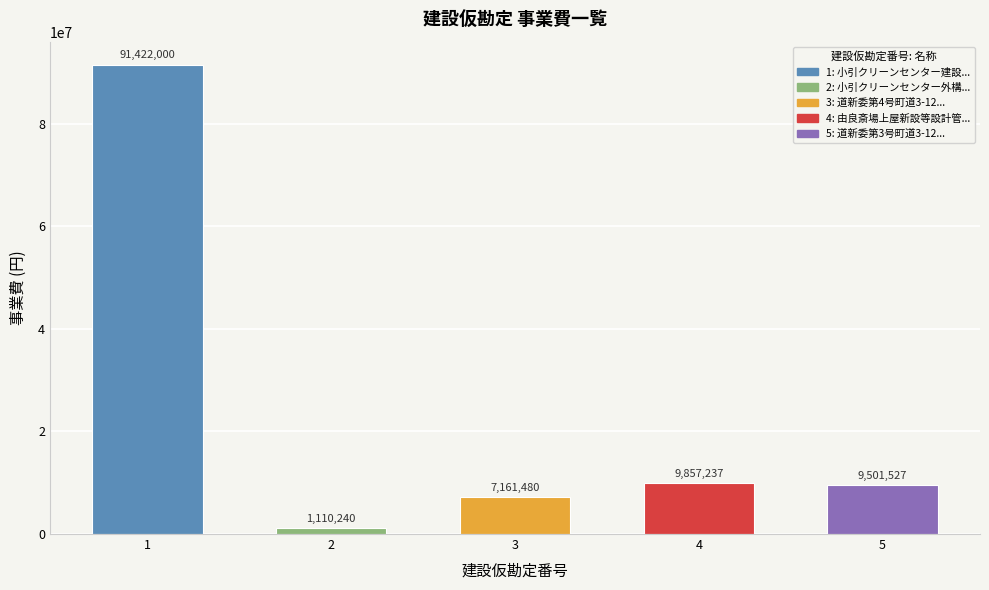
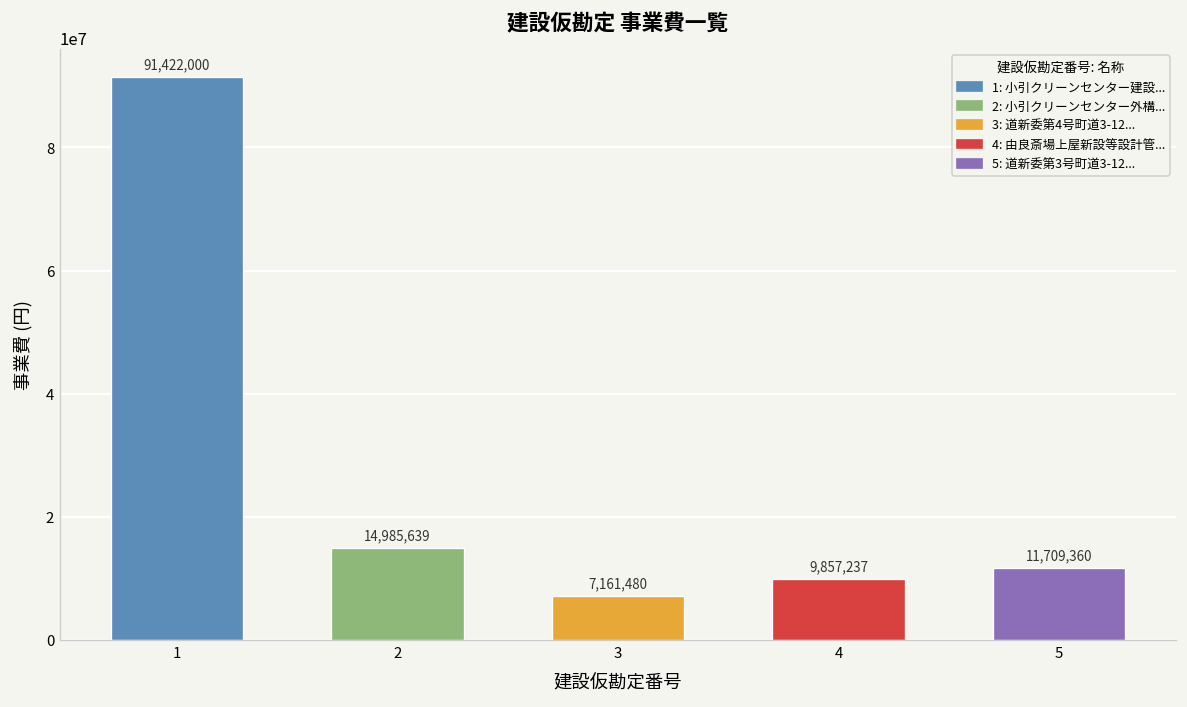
  {
    "1": "91,422,000",
-   "2": "1,110,240",
+   "2": "14,985,639",
    "3": "7,161,480",
    "4": "9,857,237",
-   "5": "9,501,527"
+   "5": "11,709,360"
  }
